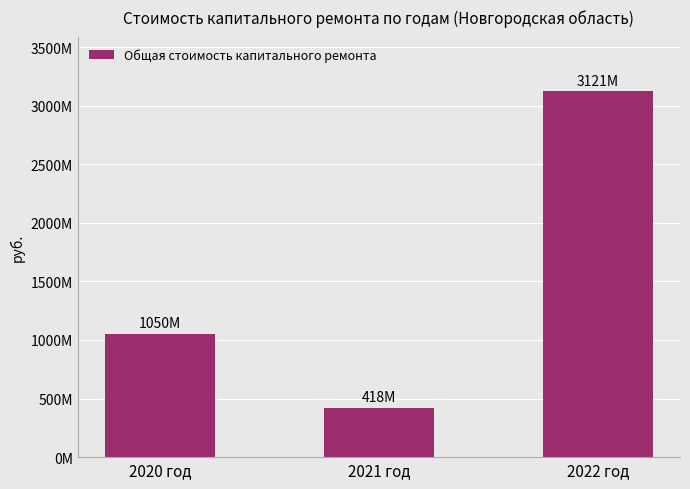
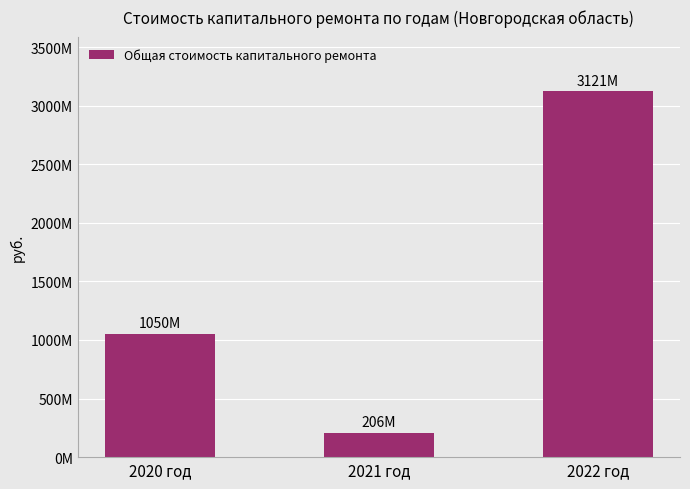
  {
    "2020 год": "1050M",
-   "2021 год": "418M",
+   "2021 год": "206M",
    "2022 год": "3121M"
  }
